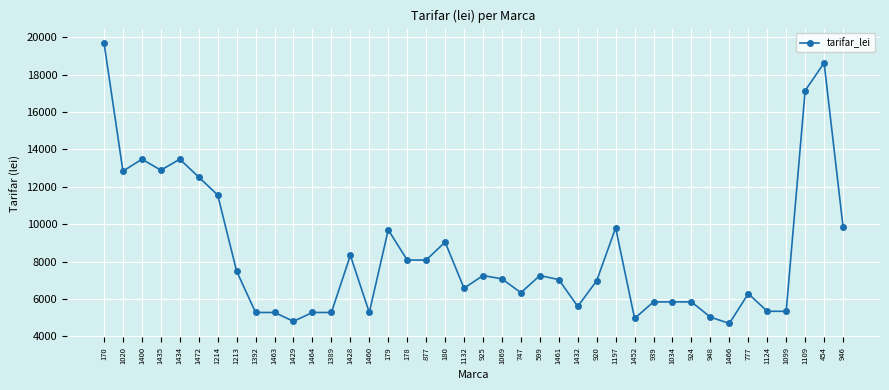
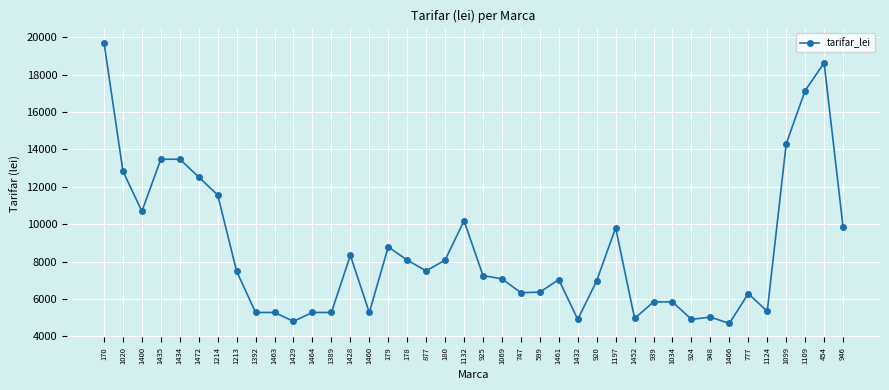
  {
    "170": 19700,
    "1020": 12800,
-   "1400": 13500,
-   "1435": 12900,
+   "1400": 10700,
+   "1435": 13500,
    "1434": 13500,
    "1472": 12500,
    "1214": 11600,
    "1213": 7500,
    "1392": 5300,
    "1463": 5300,
    "1429": 4800,
    "1464": 5300,
    "1389": 5300,
    "1428": 8300,
    "1460": 5300,
-   "179": 9700,
+   "179": 8800,
    "178": 8100,
-   "877": 8100,
-   "180": 9000,
-   "1132": 6600,
+   "877": 7500,
+   "180": 8100,
+   "1132": 10200,
    "925": 7300,
    "1069": 7100,
    "747": 6300,
-   "599": 7300,
+   "599": 6400,
    "1461": 7000,
-   "1432": 5600,
+   "1432": 4900,
    "920": 7000,
    "1197": 9800,
    "1452": 5000,
    "939": 5800,
    "1034": 5800,
-   "924": 5800,
+   "924": 4900,
    "948": 5000,
    "1466": 4700,
    "777": 6300,
    "1124": 5300,
-   "1099": 5300,
+   "1099": 14300,
    "1109": 17100,
    "454": 18600,
    "946": 9900
  }
